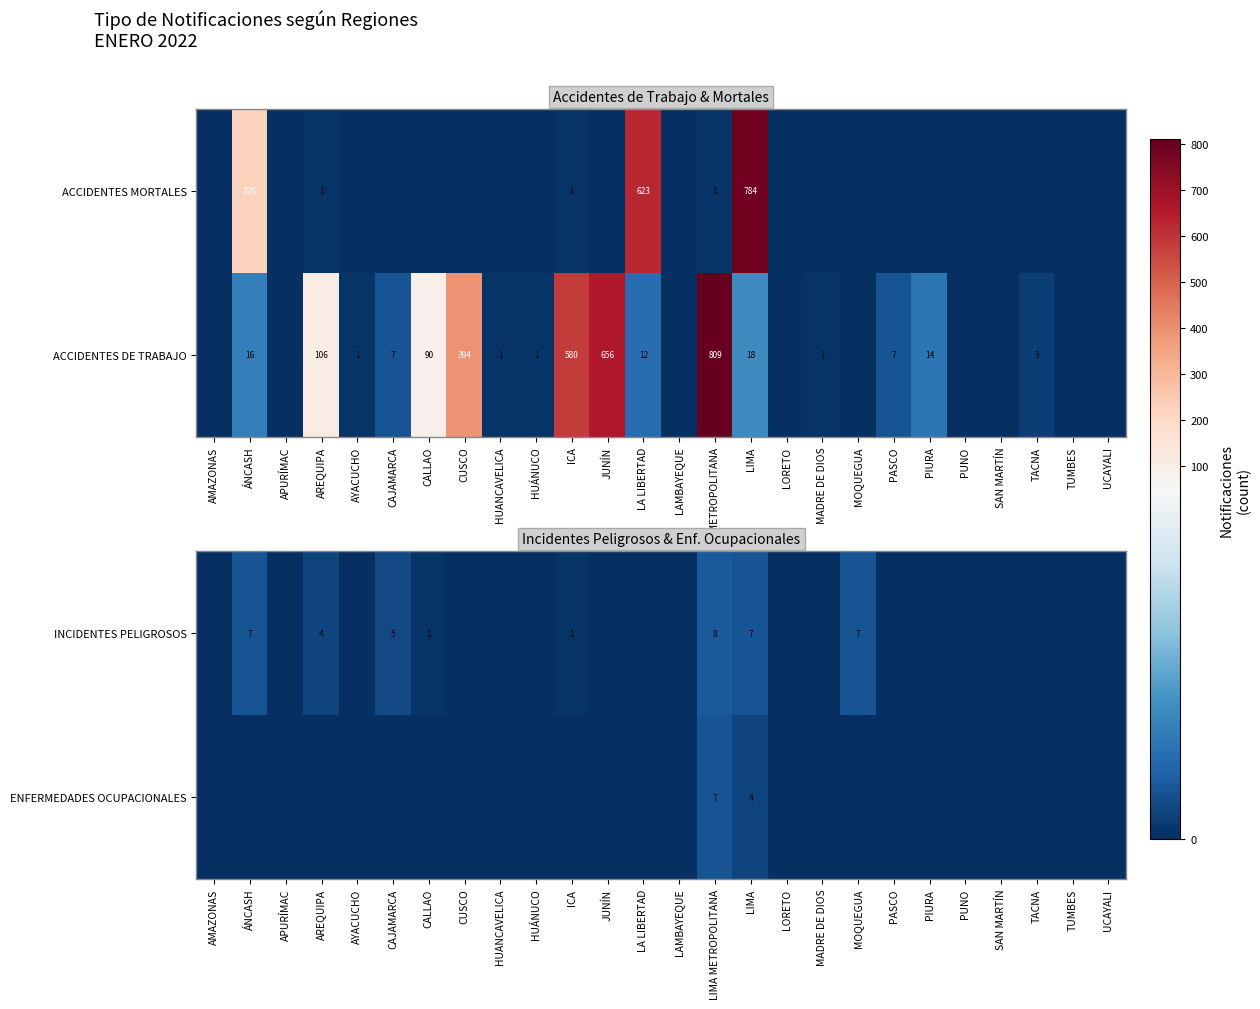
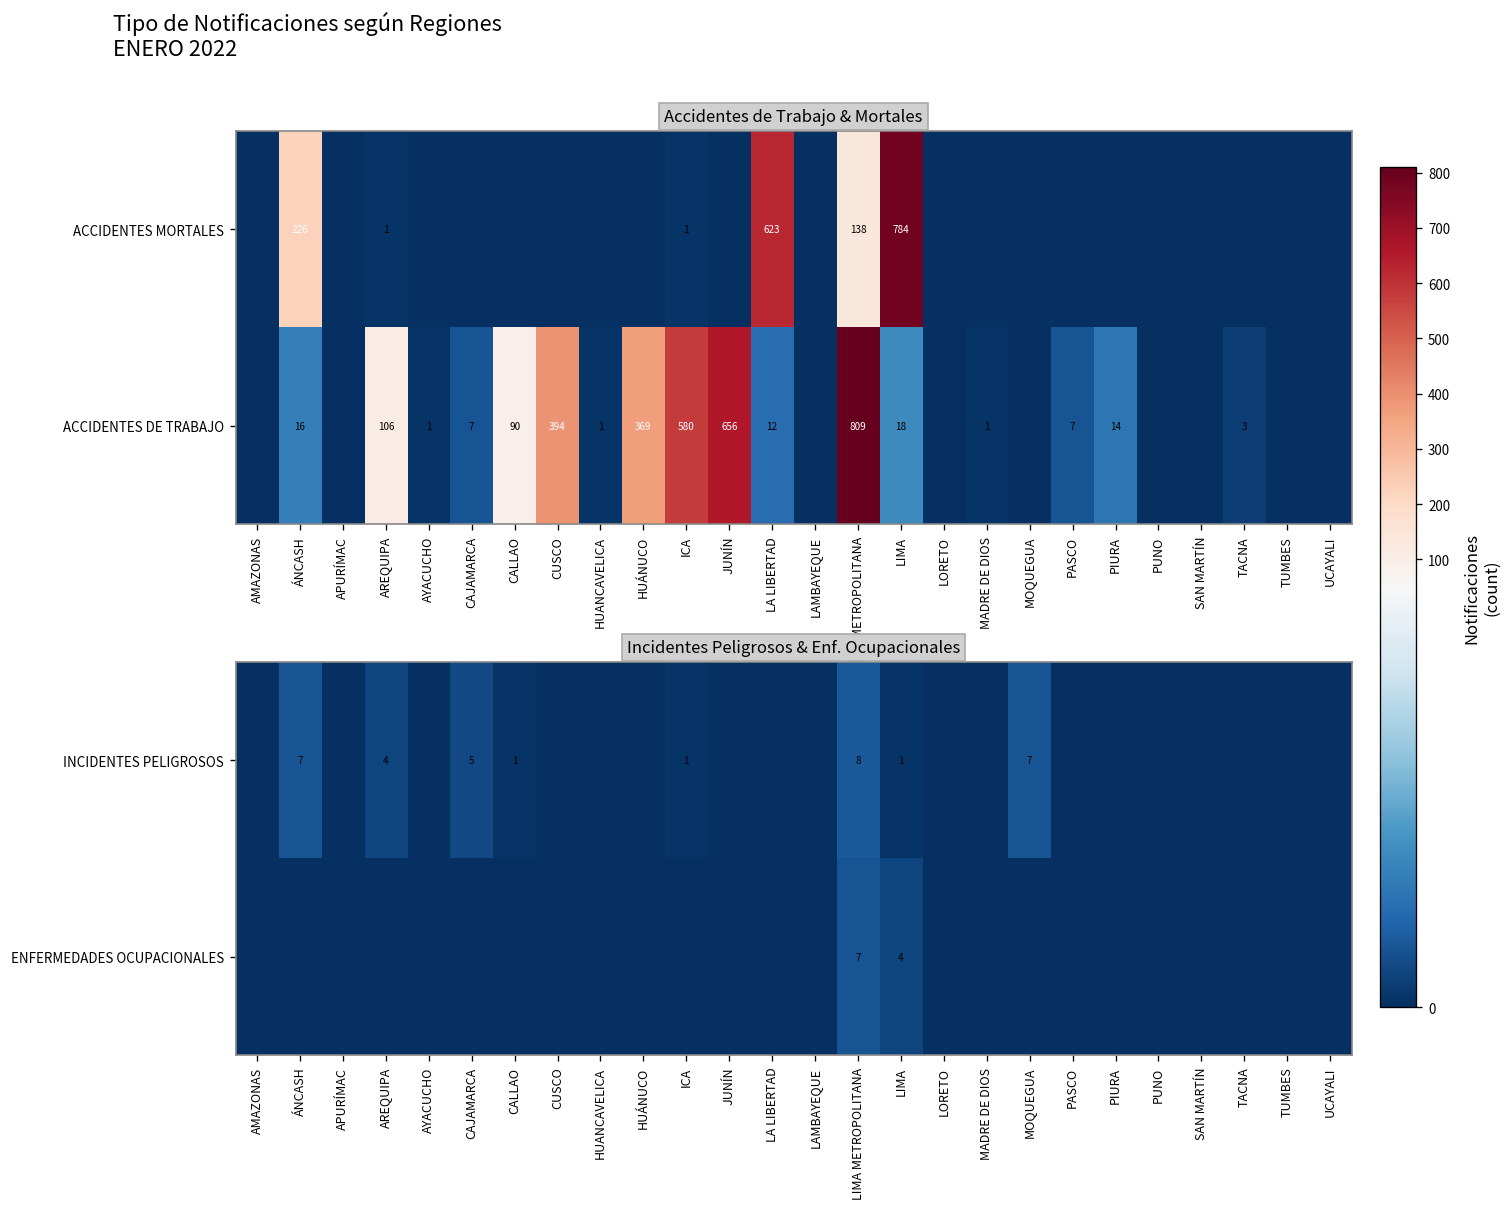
  {
    "Accidentes de Trabajo & Mortales": {
      "ACCIDENTES MORTALES": {
        "ÁNCASH": 226,
        "AREQUIPA": 1,
        "ICA": 1,
        "LA LIBERTAD": 623,
-       "LIMA METROPOLITANA": 1,
+       "LIMA METROPOLITANA": 138,
        "LIMA": 784
      },
      "ACCIDENTES DE TRABAJO": {
        "ÁNCASH": 16,
        "AREQUIPA": 106,
        "AYACUCHO": 1,
        "CAJAMARCA": 7,
        "CALLAO": 90,
        "CUSCO": 394,
        "HUANCAVELICA": 1,
-       "HUÁNUCO": 1,
+       "HUÁNUCO": 369,
        "ICA": 580,
        "JUNÍN": 656,
        "LA LIBERTAD": 12,
        "LIMA METROPOLITANA": 809,
        "LIMA": 18,
        "MADRE DE DIOS": 1,
        "PASCO": 7,
        "PIURA": 14,
        "TACNA": 3
      }
    },
    "Incidentes Peligrosos & Enf. Ocupacionales": {
      "INCIDENTES PELIGROSOS": {
        "ÁNCASH": 7,
        "AREQUIPA": 4,
        "CAJAMARCA": 5,
        "CALLAO": 1,
        "ICA": 1,
        "LIMA METROPOLITANA": 8,
-       "LIMA": 7,
+       "LIMA": 1,
        "MOQUEGUA": 7
      },
      "ENFERMEDADES OCUPACIONALES": {
        "LIMA METROPOLITANA": 7,
        "LIMA": 4
      }
    }
  }
